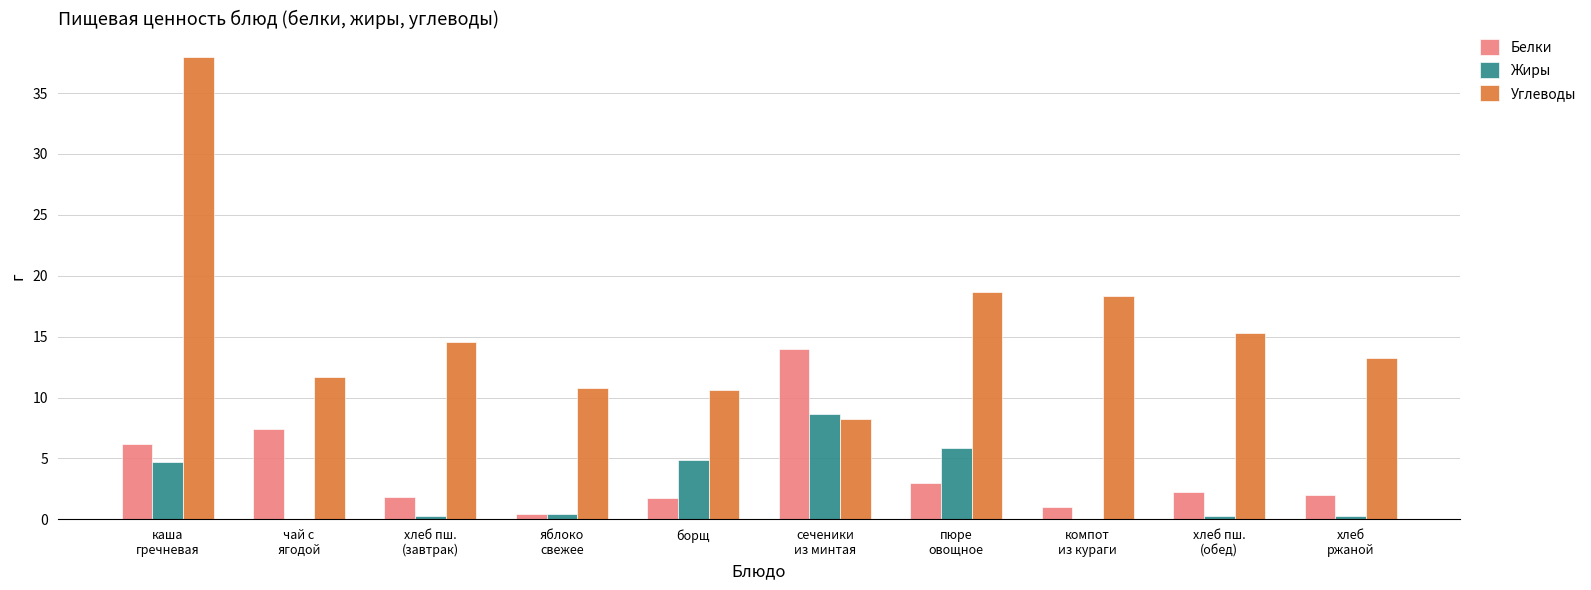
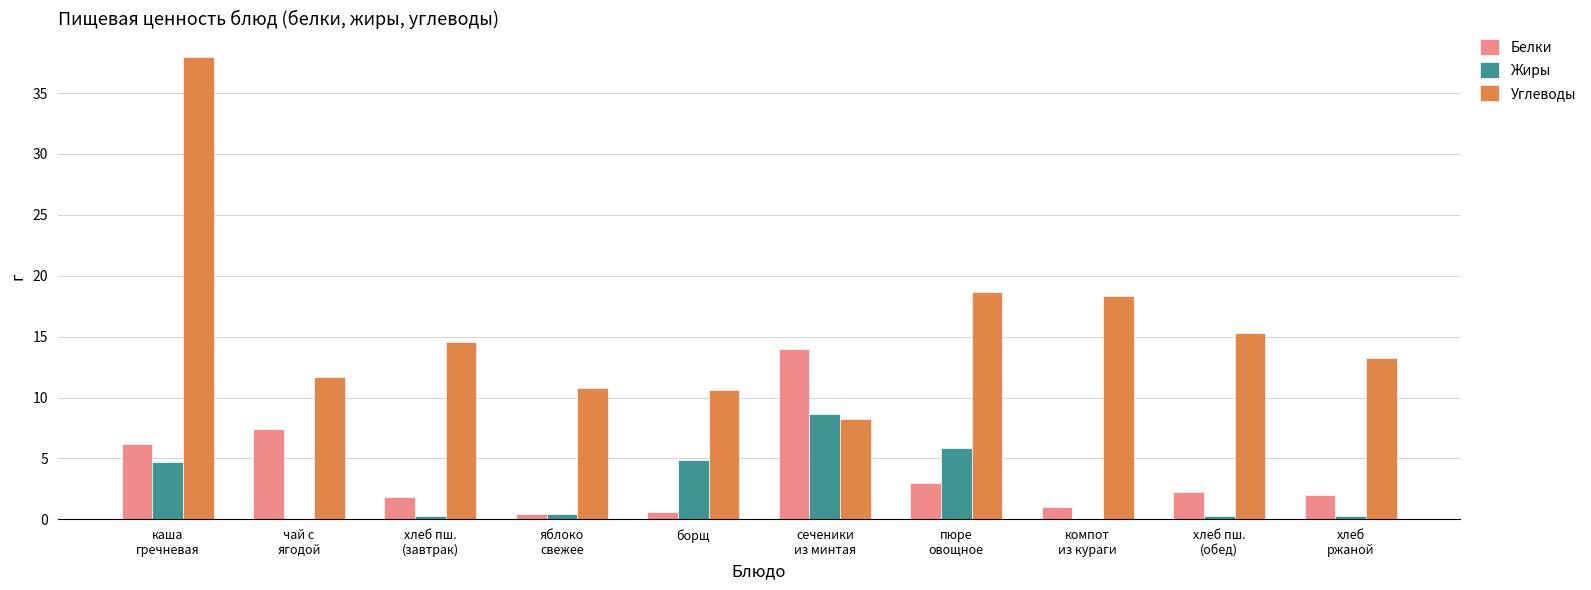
  {
    "Белки": {
      "каша гречневая": 6.2,
      "чай с ягодой": 7.5,
      "хлеб пш. (завтрак)": 1.9,
      "яблоко свежее": 0.4,
-     "борщ": 1.8,
+     "борщ": 0.6,
      "сеченики из минтая": 14.0,
      "пюре овощное": 3.0,
      "компот из кураги": 1.0,
      "хлеб пш. (обед)": 2.3,
      "хлеб ржаной": 2.0
    },
    "Жиры": {
      "каша гречневая": 4.7,
      "хлеб пш. (завтрак)": 0.3,
      "яблоко свежее": 0.4,
      "борщ": 4.9,
      "сеченики из минтая": 8.7,
      "пюре овощное": 5.9,
      "хлеб пш. (обед)": 0.3,
      "хлеб ржаной": 0.3
    },
    "Углеводы": {
      "каша гречневая": 38.0,
      "чай с ягодой": 11.7,
      "хлеб пш. (завтрак)": 14.6,
      "яблоко свежее": 10.8,
      "борщ": 10.6,
      "сеченики из минтая": 8.3,
      "пюре овощное": 18.6,
      "компот из кураги": 18.4,
      "хлеб пш. (обед)": 15.3,
      "хлеб ржаной": 13.3
    }
  }
